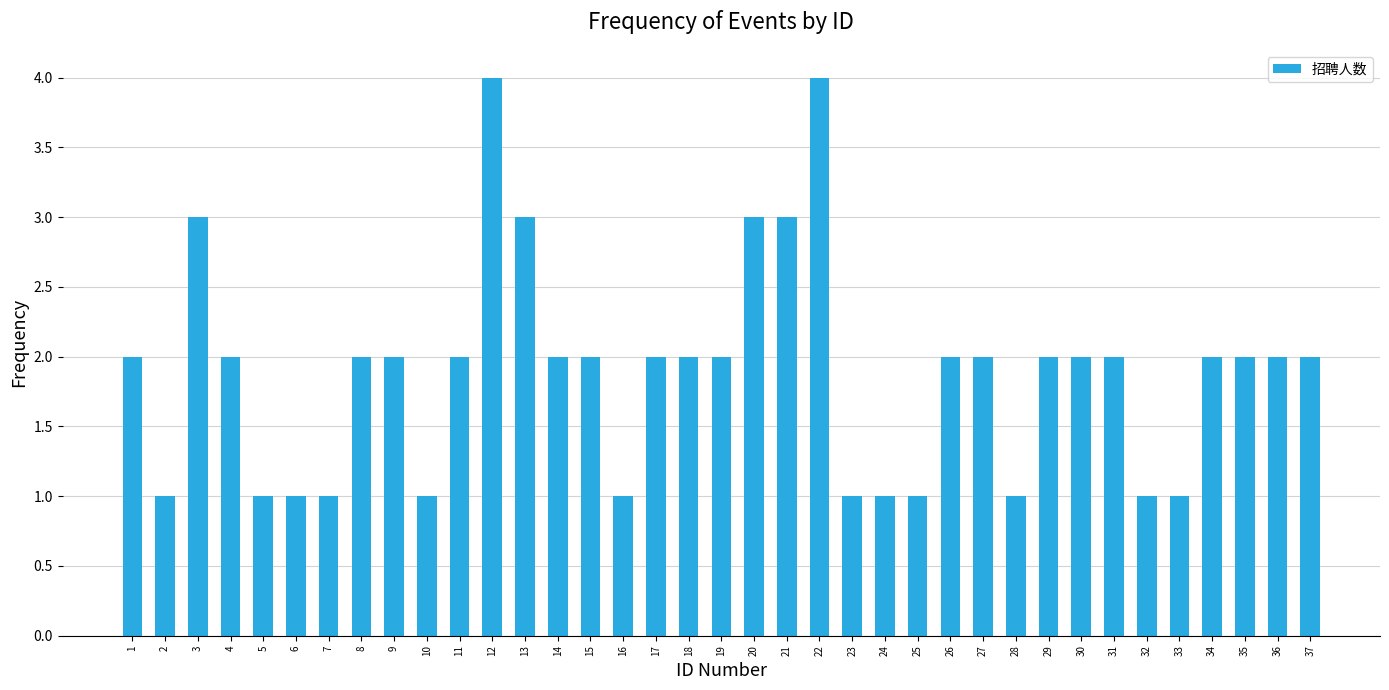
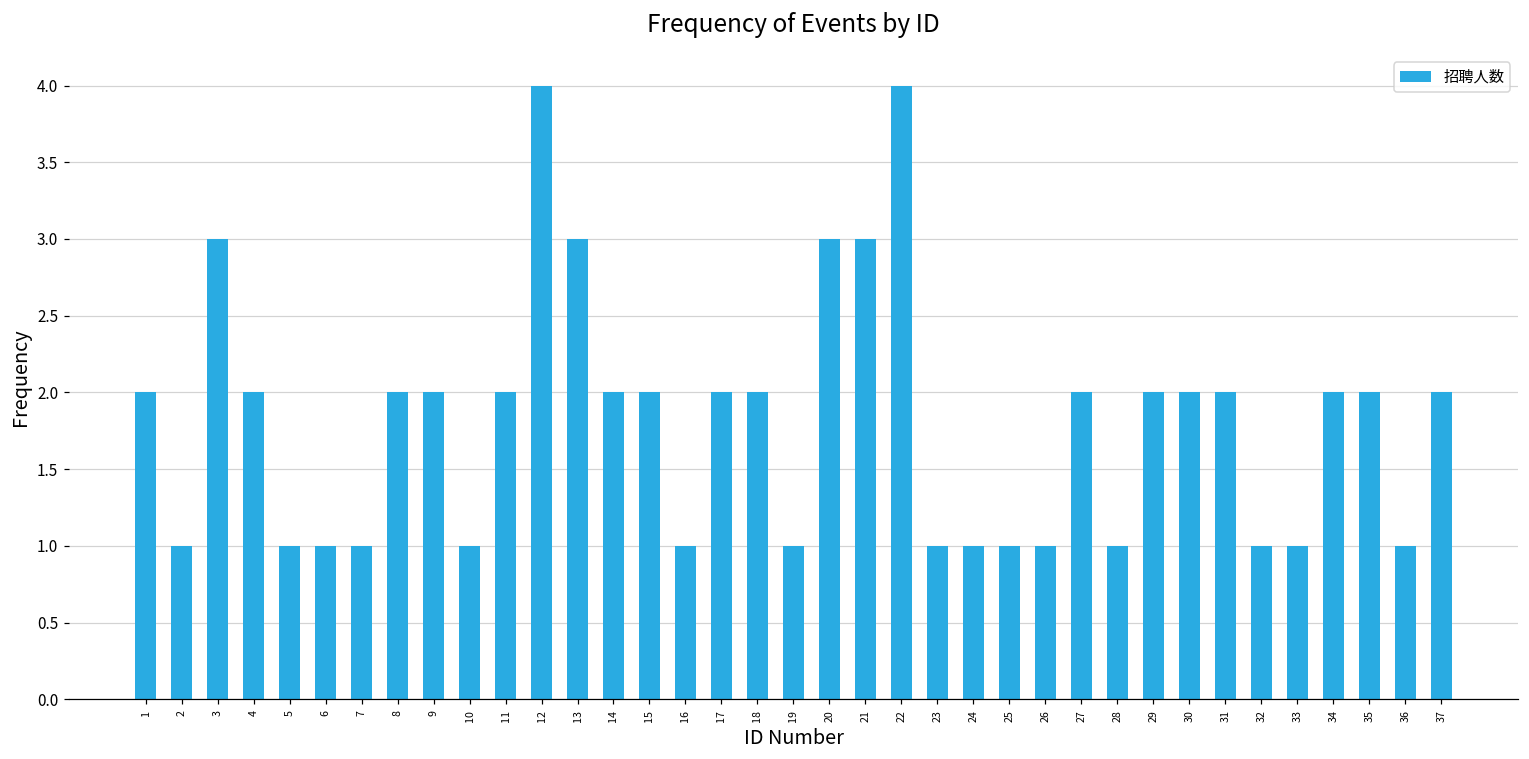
  {
    "1": 2,
    "2": 1,
    "3": 3,
    "4": 2,
    "5": 1,
    "6": 1,
    "7": 1,
    "8": 2,
    "9": 2,
    "10": 1,
    "11": 2,
    "12": 4,
    "13": 3,
    "14": 2,
    "15": 2,
    "16": 1,
    "17": 2,
    "18": 2,
-   "19": 2,
+   "19": 1,
    "20": 3,
    "21": 3,
    "22": 4,
    "23": 1,
    "24": 1,
    "25": 1,
-   "26": 2,
+   "26": 1,
    "27": 2,
    "28": 1,
    "29": 2,
    "30": 2,
    "31": 2,
    "32": 1,
    "33": 1,
    "34": 2,
    "35": 2,
-   "36": 2,
+   "36": 1,
    "37": 2
  }
